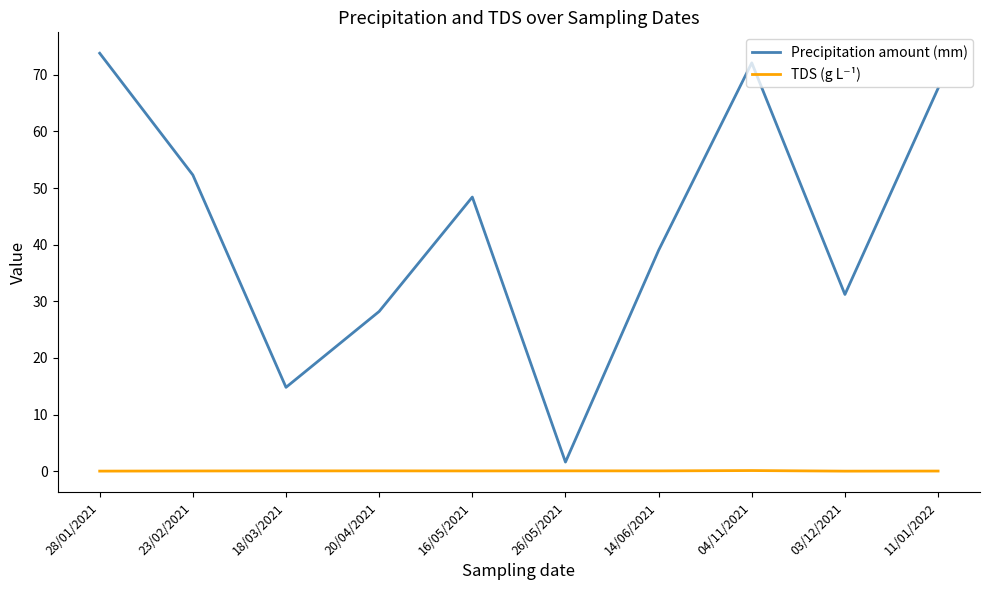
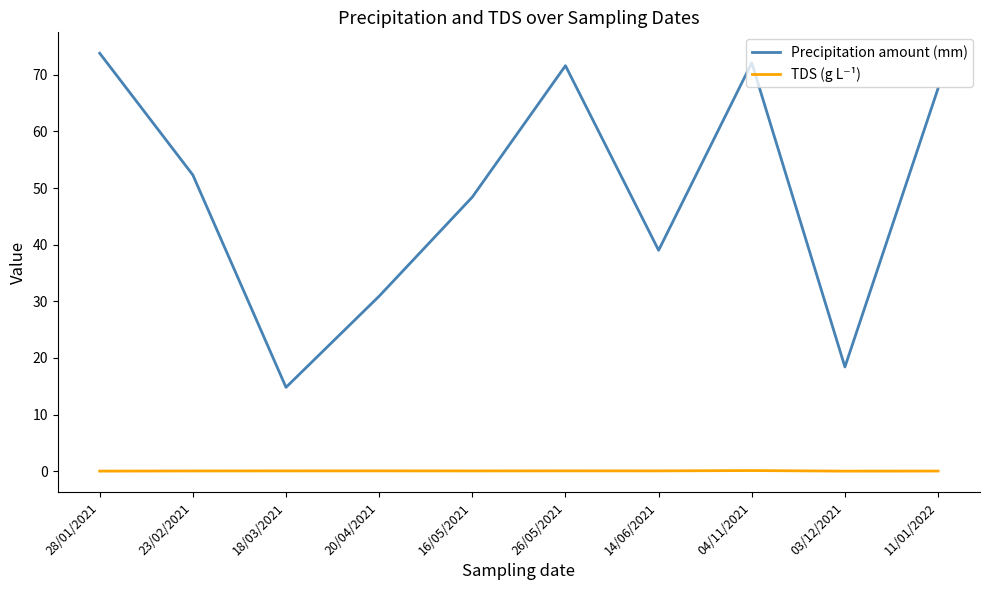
  {
    "Precipitation amount (mm)": {
      "28/01/2021": 74,
      "23/02/2021": 52,
      "18/03/2021": 15,
-     "20/04/2021": 28,
+     "20/04/2021": 31,
      "16/05/2021": 48,
-     "26/05/2021": 2,
+     "26/05/2021": 72,
      "14/06/2021": 39,
-     "03/12/2021": 31,
+     "03/12/2021": 18,
      "11/01/2022": 68
    },
    "TDS (g L⁻¹)": {
      "28/01/2021": 0,
      "23/02/2021": 0,
      "18/03/2021": 0,
      "20/04/2021": 0,
      "16/05/2021": 0,
      "26/05/2021": 0,
      "14/06/2021": 0,
      "04/11/2021": 0,
      "03/12/2021": 0,
      "11/01/2022": 0
    }
  }
